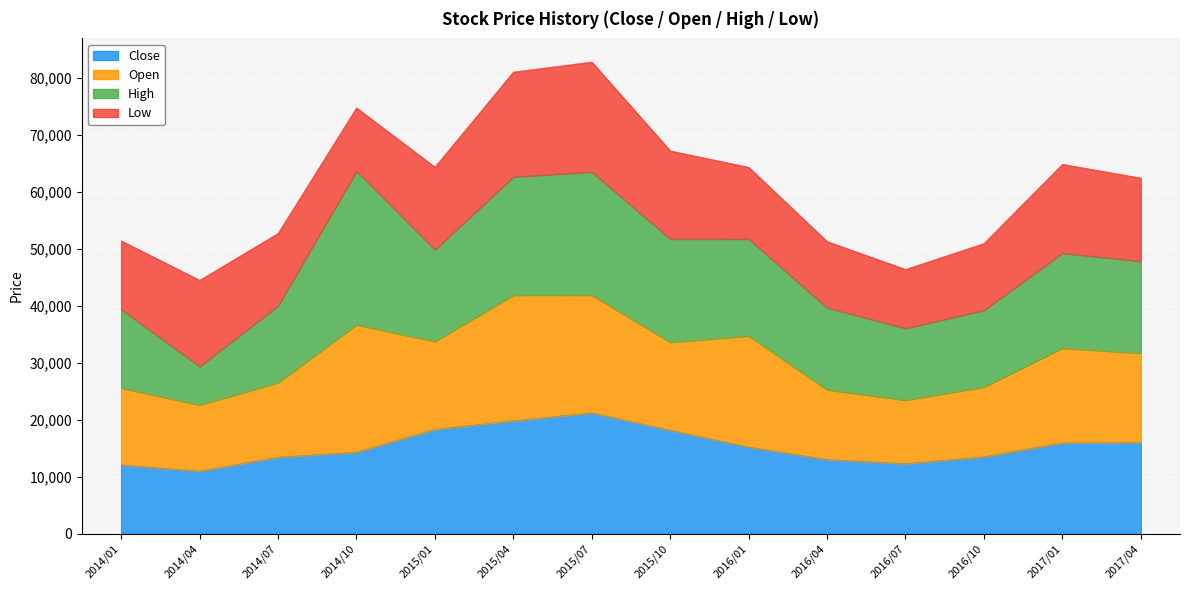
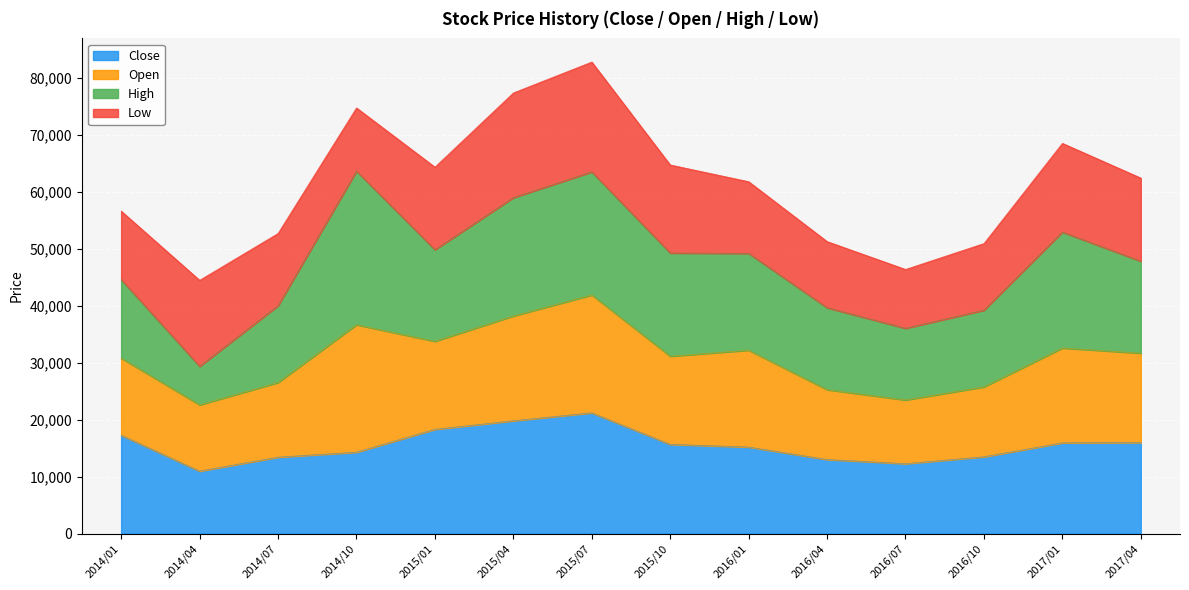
  {
    "Close": {
-     "2014/01": "12,000",
+     "2014/01": "17,000",
      "2014/04": "11,000",
      "2014/07": "13,000",
      "2014/10": "14,000",
      "2015/01": "18,000",
      "2015/04": "20,000",
      "2015/07": "21,000",
-     "2015/10": "18,000",
+     "2015/10": "16,000",
      "2016/01": "15,000",
      "2016/04": "13,000",
      "2016/07": "12,000",
      "2016/10": "13,000",
      "2017/01": "16,000",
      "2017/04": "16,000"
    },
    "Open": {
      "2014/01": "14,000",
      "2014/04": "12,000",
      "2014/07": "13,000",
      "2014/10": "22,000",
      "2015/01": "15,000",
-     "2015/04": "22,000",
+     "2015/04": "18,000",
      "2015/07": "21,000",
      "2015/10": "15,000",
-     "2016/01": "20,000",
+     "2016/01": "17,000",
      "2016/04": "12,000",
      "2016/07": "11,000",
      "2016/10": "12,000",
      "2017/01": "17,000",
      "2017/04": "16,000"
    },
    "High": {
      "2014/01": "14,000",
      "2014/04": "7,000",
      "2014/07": "13,000",
      "2014/10": "27,000",
      "2015/01": "16,000",
      "2015/04": "21,000",
      "2015/07": "22,000",
      "2015/10": "18,000",
      "2016/01": "17,000",
      "2016/04": "14,000",
      "2016/07": "13,000",
      "2016/10": "13,000",
-     "2017/01": "17,000",
+     "2017/01": "20,000",
      "2017/04": "16,000"
    },
    "Low": {
      "2014/01": "12,000",
      "2014/04": "15,000",
      "2014/07": "13,000",
      "2014/10": "11,000",
      "2015/01": "15,000",
      "2015/04": "18,000",
      "2015/07": "19,000",
      "2015/10": "15,000",
      "2016/01": "13,000",
      "2016/04": "12,000",
      "2016/07": "10,000",
      "2016/10": "12,000",
      "2017/01": "16,000",
      "2017/04": "15,000"
    }
  }
